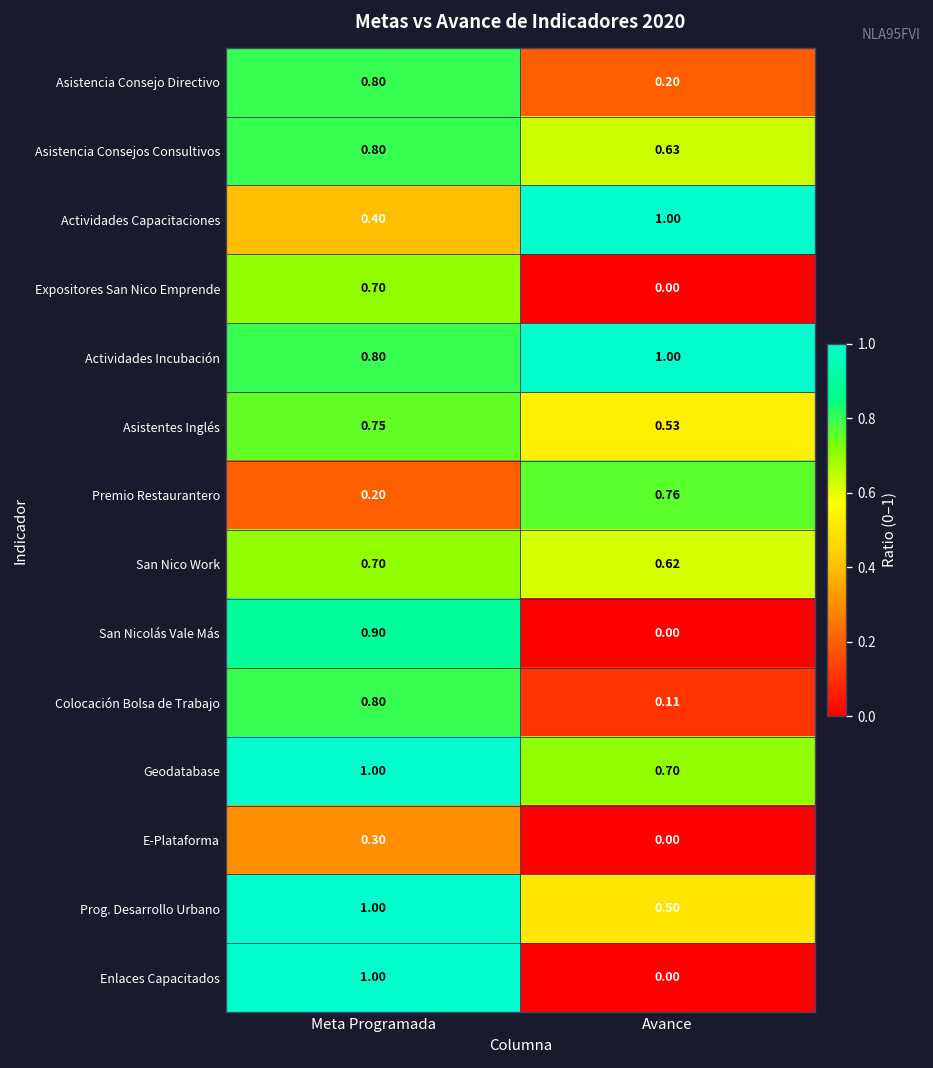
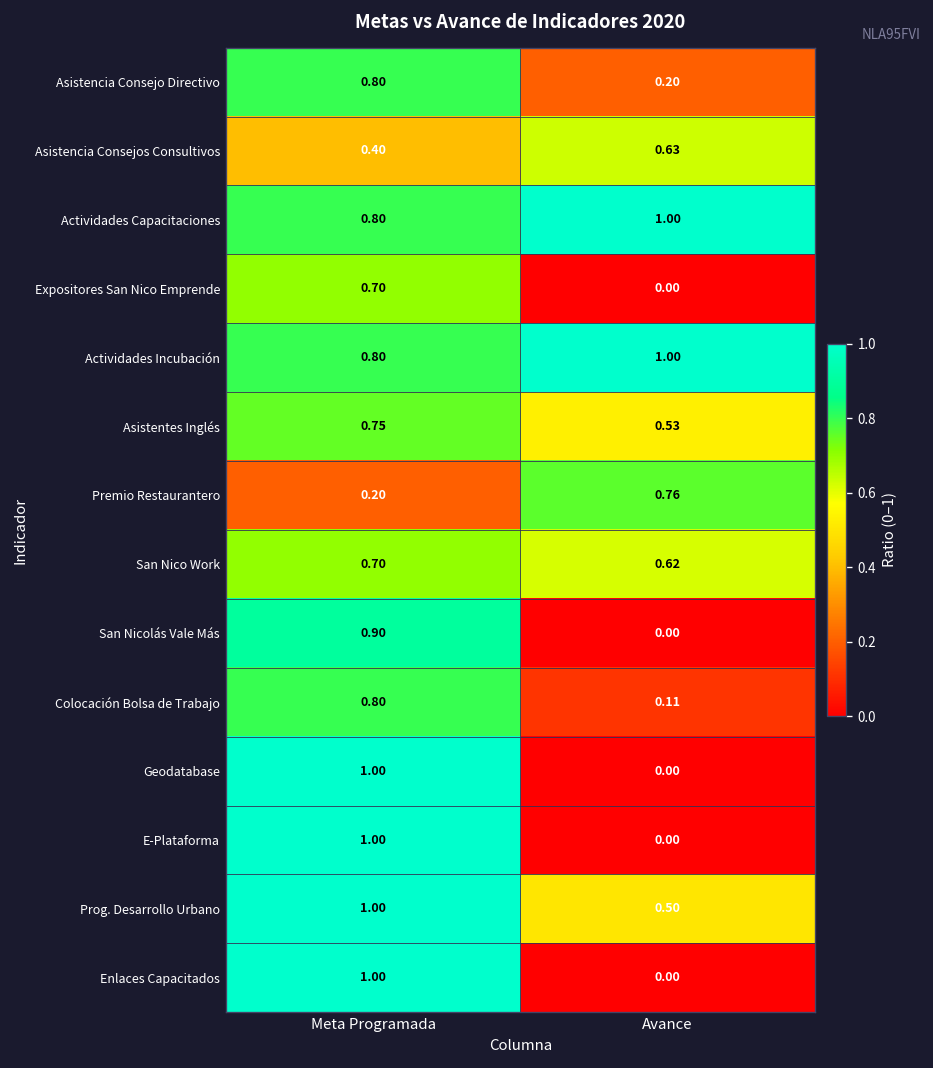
  {
    "Asistencia Consejo Directivo": {
      "Meta Programada": 0.80,
      "Avance": 0.20
    },
    "Asistencia Consejos Consultivos": {
-     "Meta Programada": 0.80,
+     "Meta Programada": 0.40,
      "Avance": 0.63
    },
    "Actividades Capacitaciones": {
-     "Meta Programada": 0.40,
+     "Meta Programada": 0.80,
      "Avance": 1.00
    },
    "Expositores San Nico Emprende": {
      "Meta Programada": 0.70,
      "Avance": 0.00
    },
    "Actividades Incubación": {
      "Meta Programada": 0.80,
      "Avance": 1.00
    },
    "Asistentes Inglés": {
      "Meta Programada": 0.75,
      "Avance": 0.53
    },
    "Premio Restaurantero": {
      "Meta Programada": 0.20,
      "Avance": 0.76
    },
    "San Nico Work": {
      "Meta Programada": 0.70,
      "Avance": 0.62
    },
    "San Nicolás Vale Más": {
      "Meta Programada": 0.90,
      "Avance": 0.00
    },
    "Colocación Bolsa de Trabajo": {
      "Meta Programada": 0.80,
      "Avance": 0.11
    },
    "Geodatabase": {
      "Meta Programada": 1.00,
-     "Avance": 0.70
+     "Avance": 0.00
    },
    "E-Plataforma": {
-     "Meta Programada": 0.30,
+     "Meta Programada": 1.00,
      "Avance": 0.00
    },
    "Prog. Desarrollo Urbano": {
      "Meta Programada": 1.00,
      "Avance": 0.50
    },
    "Enlaces Capacitados": {
      "Meta Programada": 1.00,
      "Avance": 0.00
    }
  }
